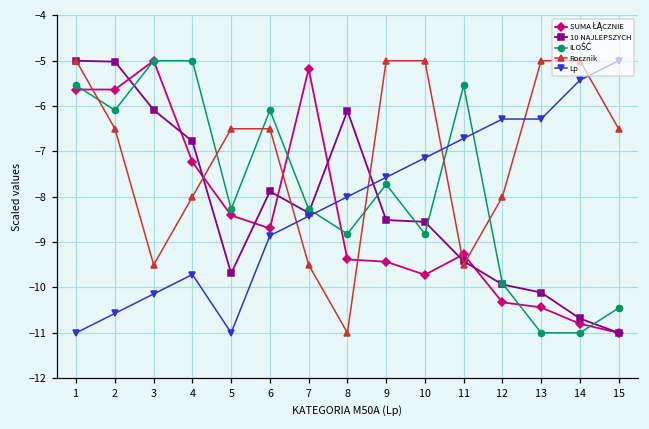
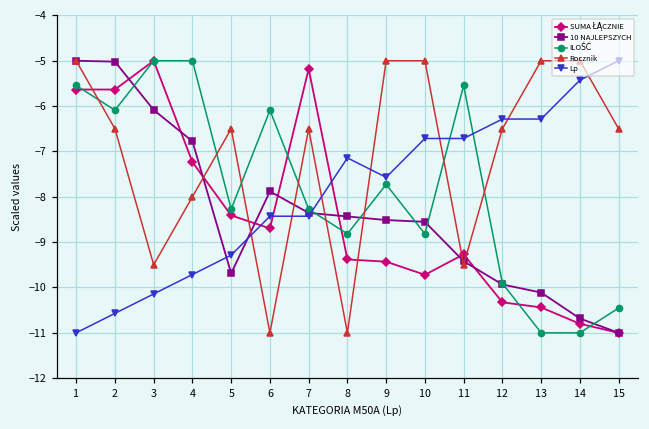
  {
    "SUMA ŁĄCZNIE": {
      "1": -5.6,
      "2": -5.6,
      "4": -7.2,
      "5": -8.4,
      "6": -8.7,
      "7": -5.2,
      "8": -9.4,
      "9": -9.4,
      "10": -9.7,
      "11": -9.3,
      "12": -10.3,
      "13": -10.4,
      "14": -10.8
    },
    "10 NAJLEPSZYCH": {
      "2": -5.0,
      "3": -6.1,
      "4": -6.8,
      "5": -9.7,
      "6": -7.9,
      "7": -8.4,
-     "8": -6.1,
+     "8": -8.4,
      "9": -8.5,
      "10": -8.6,
      "11": -9.4,
      "13": -10.1,
      "14": -10.7
    },
    "ILOŚĆ": {
      "1": -5.5,
      "2": -6.1,
      "4": -5.0,
      "5": -8.3,
      "6": -6.1,
      "7": -8.3,
      "8": -8.8,
      "9": -7.7,
      "10": -8.8,
      "11": -5.5,
      "13": -11.0,
      "14": -11.0,
      "15": -10.5
    },
    "Rocznik": {
      "2": -6.5,
      "3": -9.5,
      "4": -8.0,
      "5": -6.5,
-     "6": -6.5,
-     "7": -9.5,
+     "6": -11.0,
+     "7": -6.5,
      "8": -11.0,
      "9": -5.0,
      "10": -5.0,
      "11": -9.5,
-     "12": -8.0,
+     "12": -6.5,
      "13": -5.0,
      "15": -6.5
    },
    "Lp": {
      "1": -11.0,
      "2": -10.6,
      "3": -10.1,
      "4": -9.7,
-     "5": -11.0,
-     "6": -8.9,
+     "5": -9.3,
+     "6": -8.4,
      "7": -8.4,
-     "8": -8.0,
+     "8": -7.1,
      "9": -7.6,
-     "10": -7.1,
+     "10": -6.7,
      "11": -6.7,
      "12": -6.3,
      "13": -6.3,
      "14": -5.4
    }
  }
